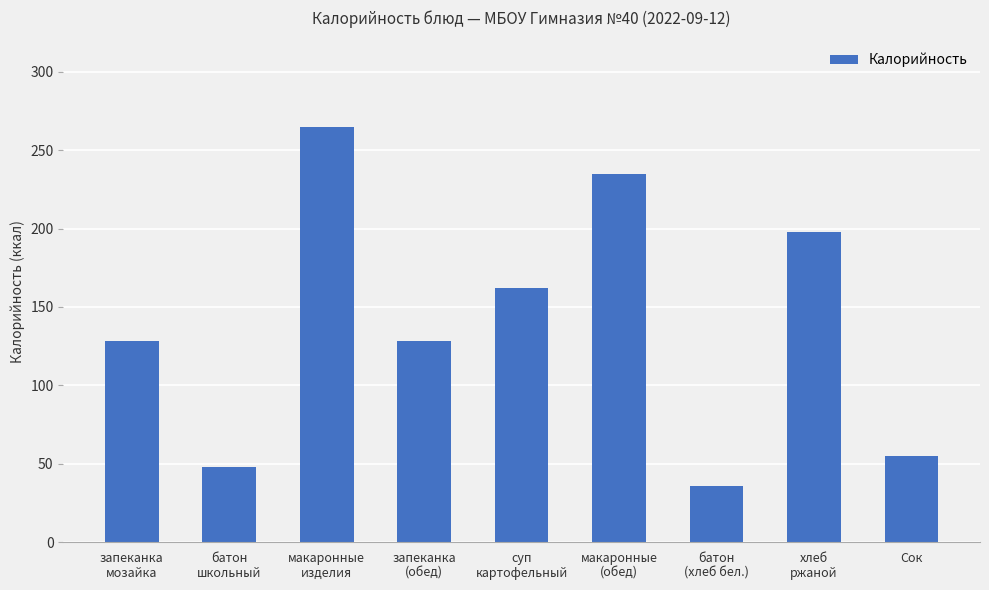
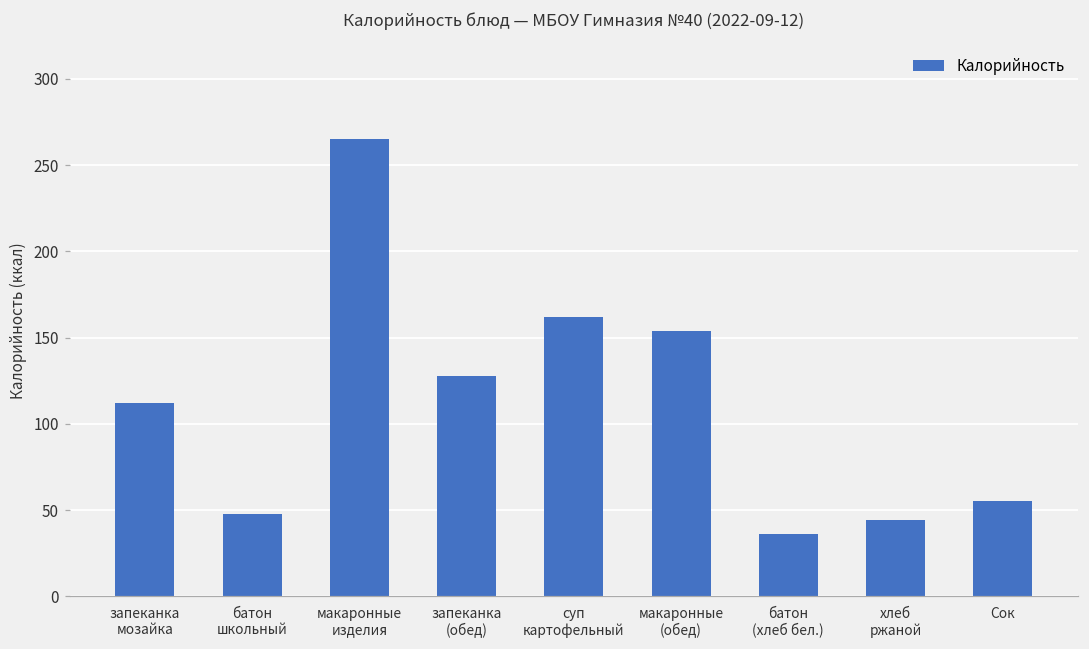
  {
-   "запеканка мозайка": 128,
+   "запеканка мозайка": 112,
    "батон школьный": 48,
    "макаронные изделия": 265,
    "запеканка (обед)": 128,
    "суп картофельный": 162,
-   "макаронные (обед)": 235,
+   "макаронные (обед)": 154,
    "батон (хлеб бел.)": 36,
-   "хлеб ржаной": 198,
+   "хлеб ржаной": 44,
    "Сок": 55
  }
